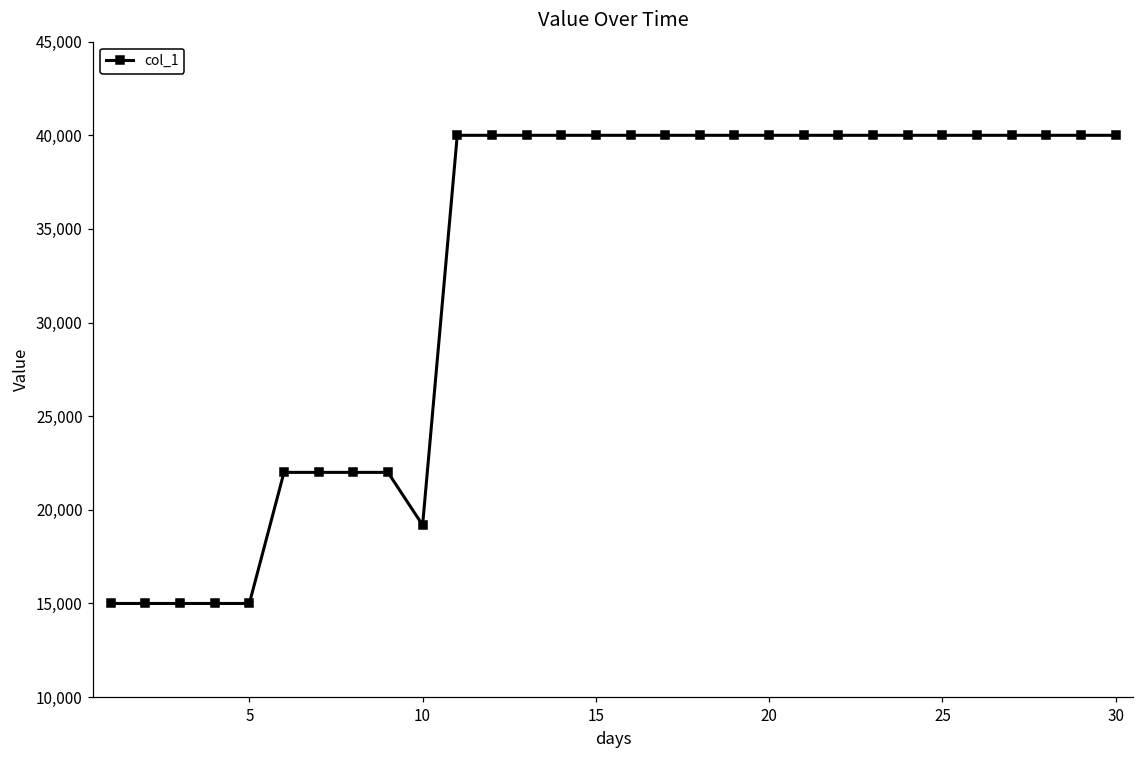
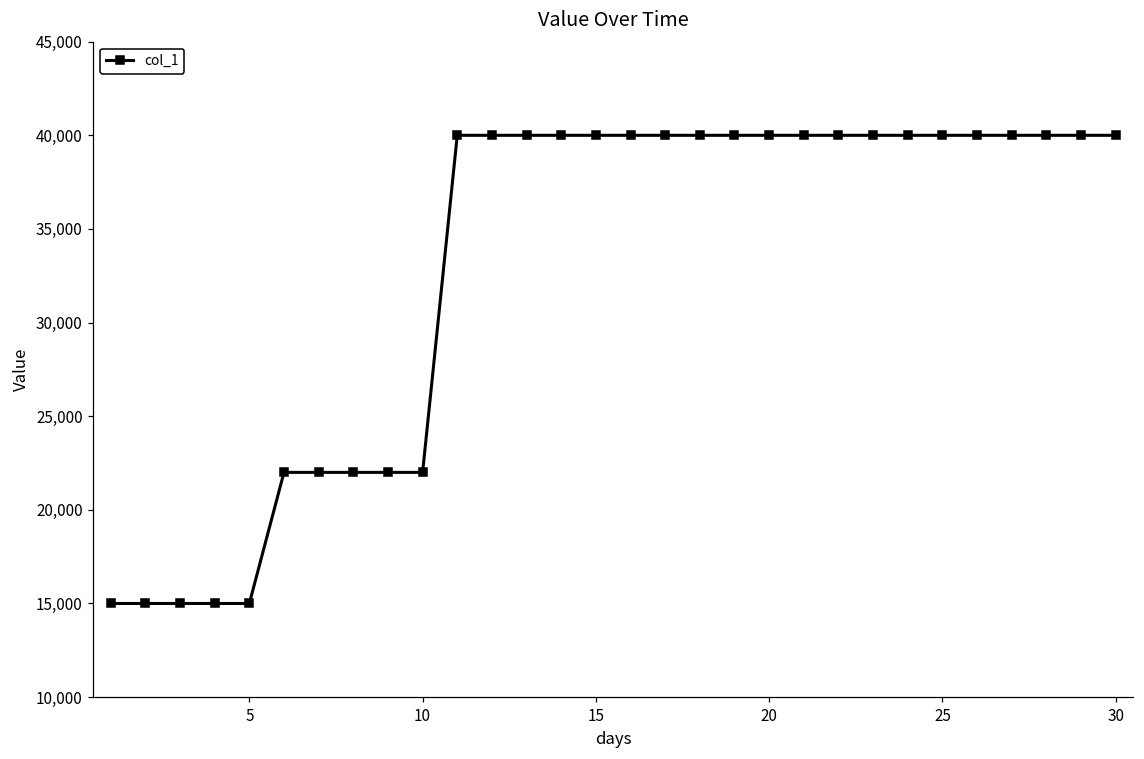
  {
    "5": "15,000",
-   "10": "19,200",
+   "10": "22,000",
    "15": "40,000",
    "20": "40,000",
    "25": "40,000",
    "30": "40,000"
  }
